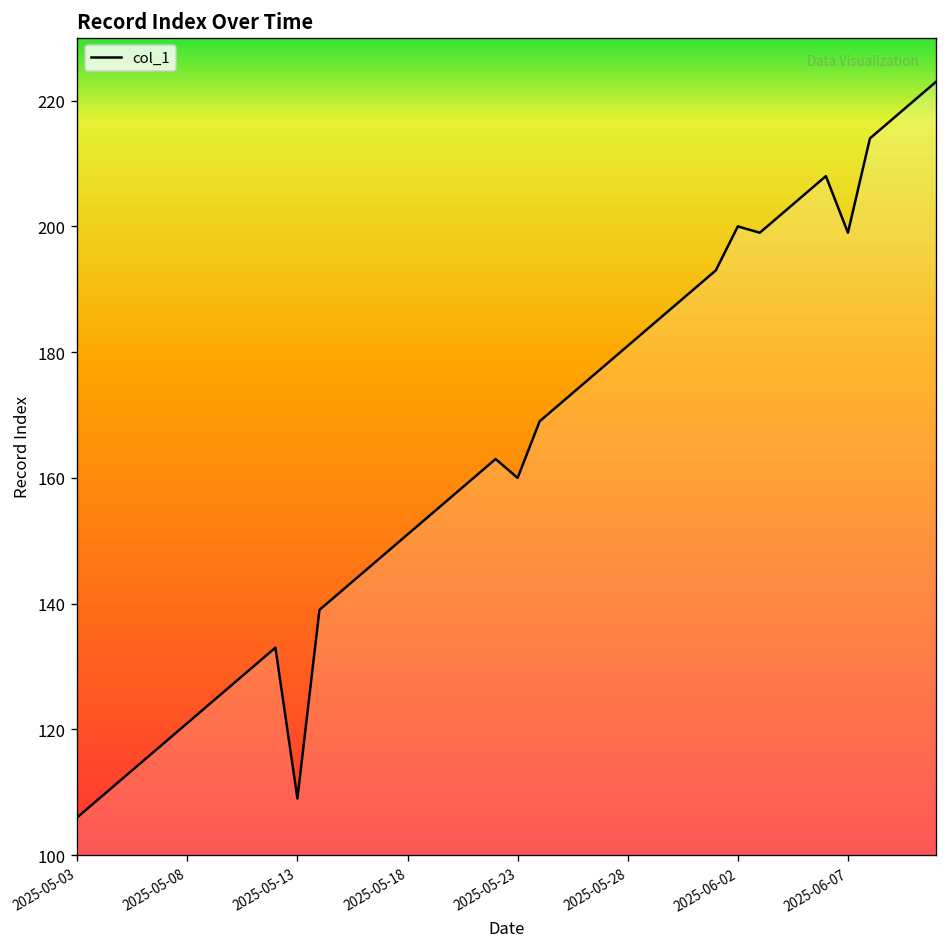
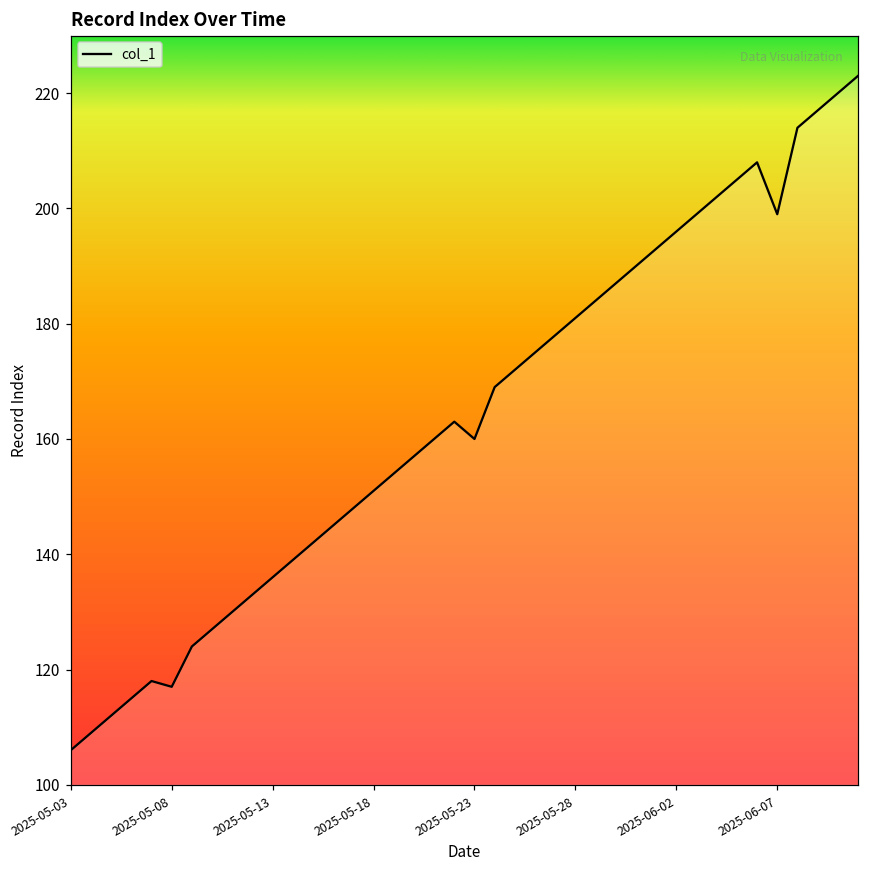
  {
    "2025-05-03": 106,
-   "2025-05-08": 121,
-   "2025-05-13": 109,
+   "2025-05-08": 117,
+   "2025-05-13": 136,
    "2025-05-18": 151,
    "2025-05-23": 160,
    "2025-05-28": 181,
-   "2025-06-02": 200,
+   "2025-06-02": 196,
    "2025-06-07": 199
  }
